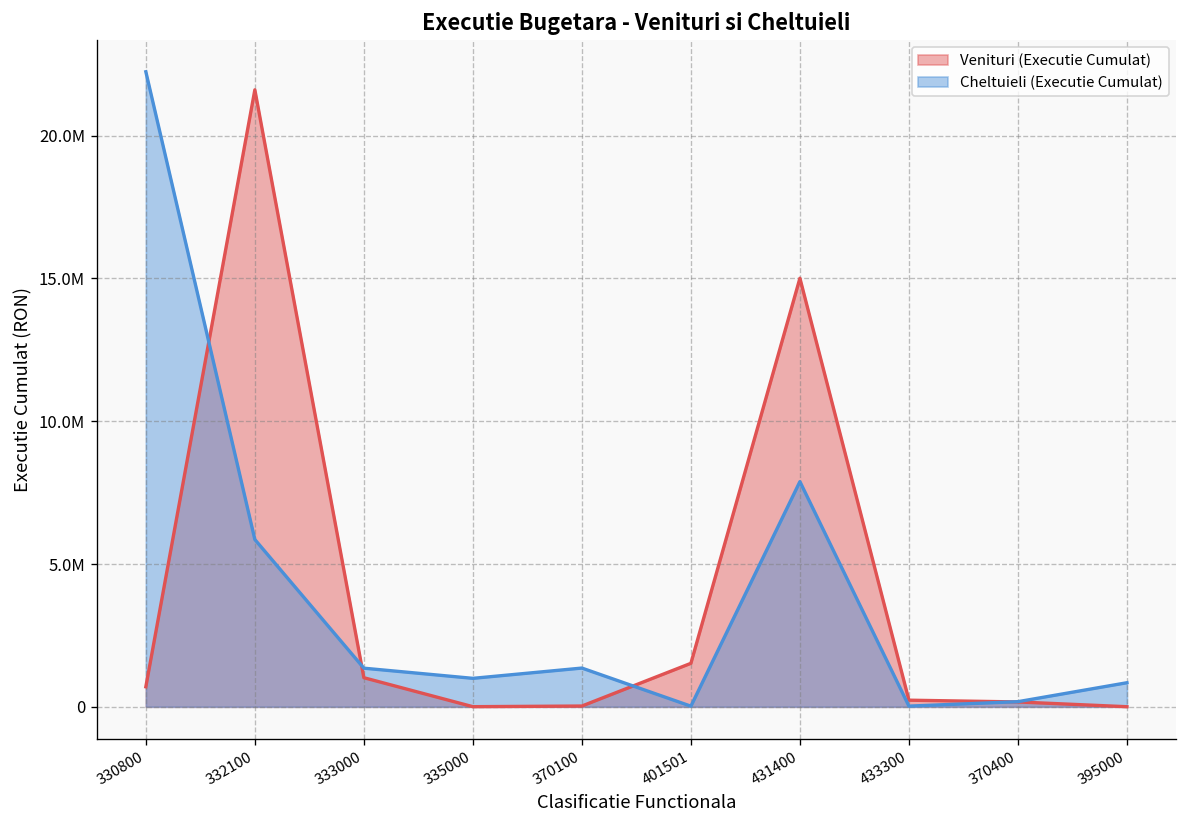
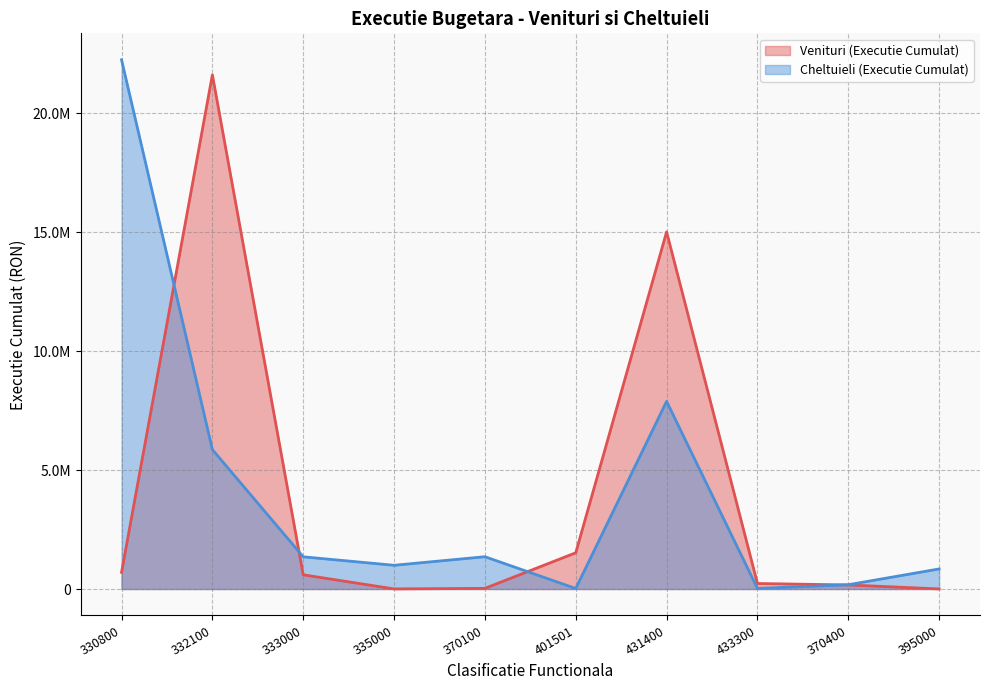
  {
    "Venituri (Executie Cumulat)": {
      "330800": 700000,
      "332100": 21600000,
-     "333000": 1000000,
+     "333000": 600000,
      "335000": 0,
      "370100": 0,
      "401501": 1500000,
      "431400": 15000000,
      "433300": 200000,
      "395000": 0
    },
    "Cheltuieli (Executie Cumulat)": {
      "330800": 22200000,
      "332100": 5900000,
      "333000": 1400000,
      "335000": 1000000,
      "370100": 1400000,
      "401501": 0,
      "431400": 7900000,
      "433300": 0,
      "395000": 800000
    }
  }
